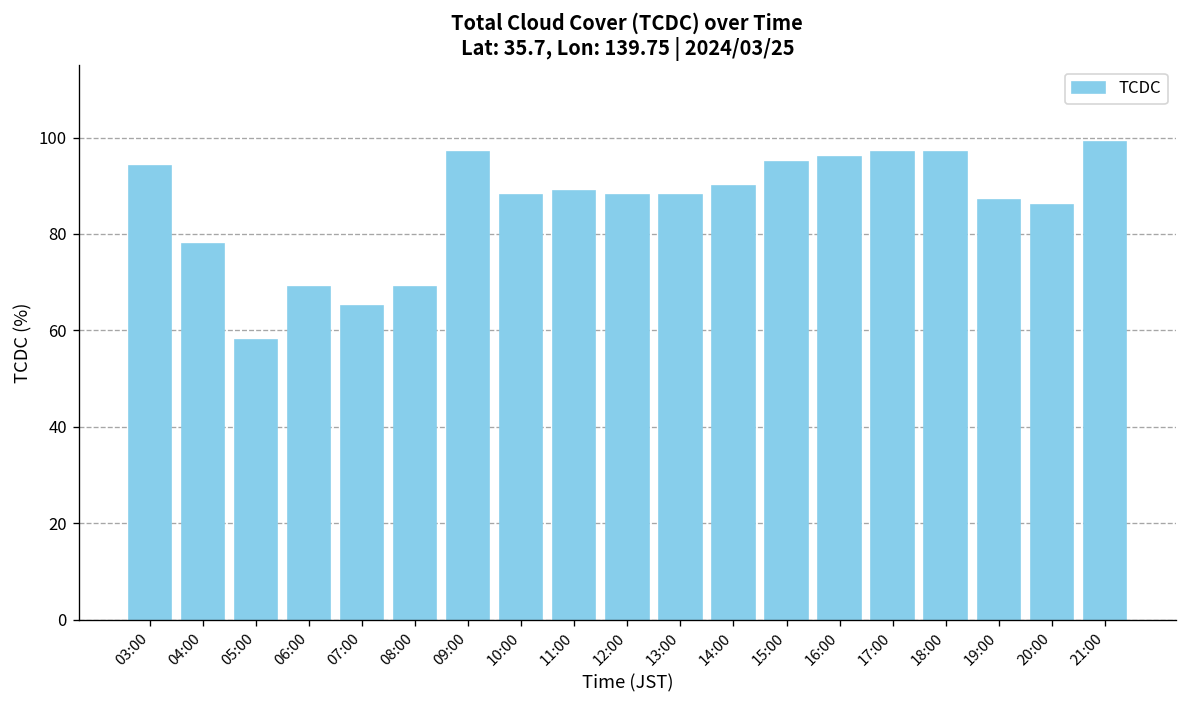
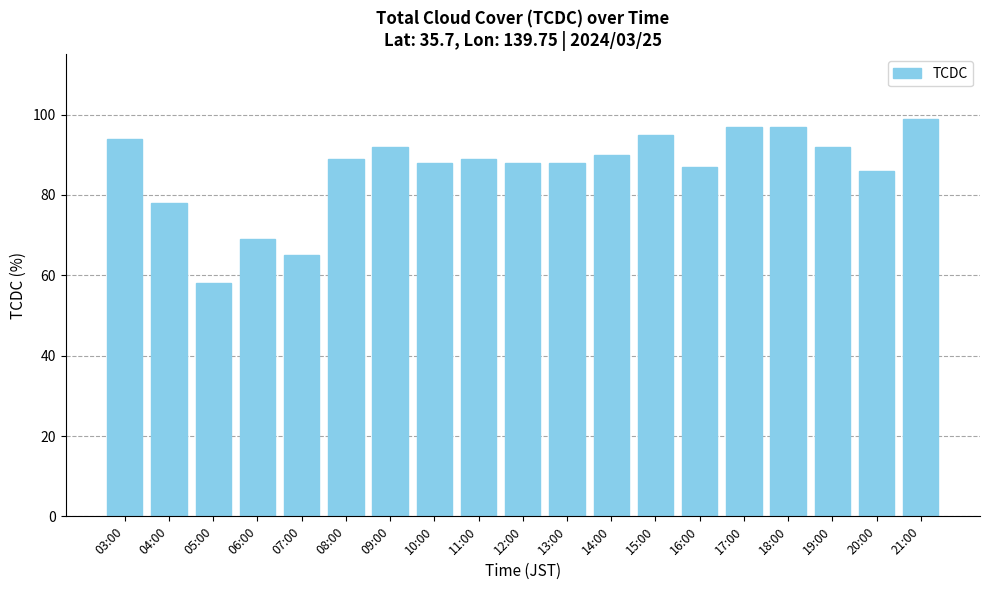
  {
    "03:00": 94,
    "04:00": 78,
    "05:00": 58,
    "06:00": 69,
    "07:00": 65,
-   "08:00": 69,
-   "09:00": 97,
+   "08:00": 89,
+   "09:00": 92,
    "10:00": 88,
    "11:00": 89,
    "12:00": 88,
    "13:00": 88,
    "14:00": 90,
    "15:00": 95,
-   "16:00": 96,
+   "16:00": 87,
    "17:00": 97,
    "18:00": 97,
-   "19:00": 87,
+   "19:00": 92,
    "20:00": 86,
    "21:00": 99
  }
